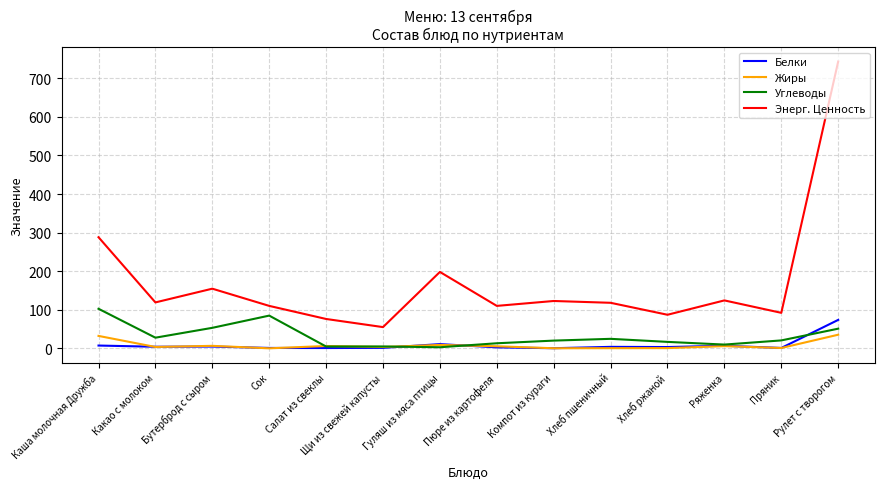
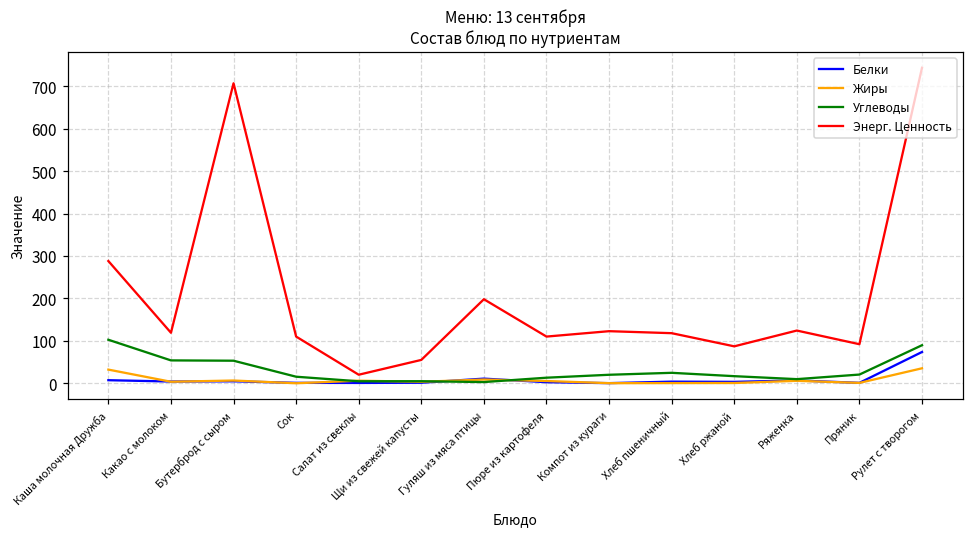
  {
    "Белки": {
      "Каша молочная Дружба": 10,
      "Рулет с творогом": 70
    },
    "Жиры": {
      "Каша молочная Дружба": 30,
      "Рулет с творогом": 40
    },
    "Углеводы": {
      "Каша молочная Дружба": 100,
-     "Какао с молоком": 30,
+     "Какао с молоком": 50,
      "Бутерброд с сыром": 50,
-     "Сок": 80,
+     "Сок": 20,
      "Пюре из картофеля": 10,
      "Компот из кураги": 20,
      "Хлеб пшеничный": 20,
      "Хлеб ржаной": 20,
      "Пряник": 20,
-     "Рулет с творогом": 50
+     "Рулет с творогом": 90
    },
    "Энерг. Ценность": {
      "Каша молочная Дружба": 290,
      "Какао с молоком": 120,
-     "Бутерброд с сыром": 150,
+     "Бутерброд с сыром": 710,
      "Сок": 110,
-     "Салат из свеклы": 80,
+     "Салат из свеклы": 20,
      "Щи из свежей капусты": 60,
      "Гуляш из мяса птицы": 200,
      "Пюре из картофеля": 110,
      "Компот из кураги": 120,
      "Хлеб пшеничный": 120,
      "Хлеб ржаной": 90,
      "Ряженка": 120,
      "Пряник": 90
    }
  }
